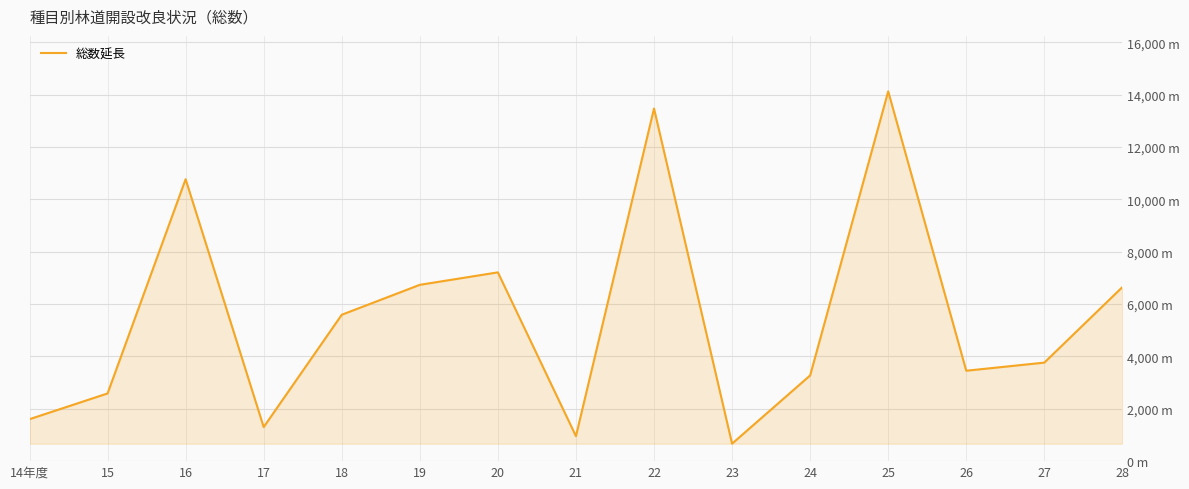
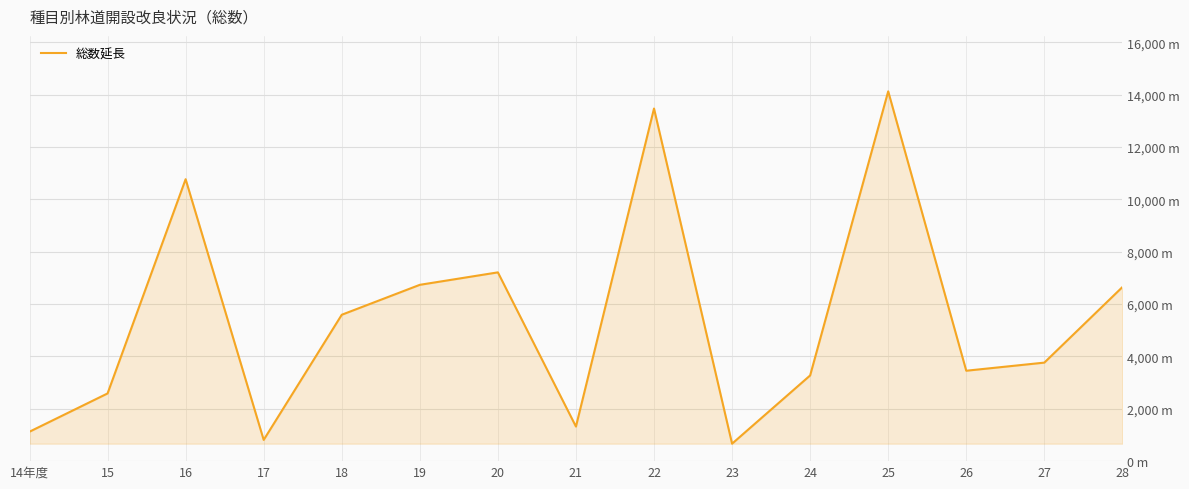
  {
-   "14年度": "1,600 m",
+   "14年度": "1,100 m",
    "15": "2,600 m",
    "16": "10,800 m",
-   "17": "1,300 m",
+   "17": "800 m",
    "18": "5,600 m",
    "19": "6,700 m",
    "20": "7,200 m",
-   "21": "1,000 m",
+   "21": "1,300 m",
    "22": "13,500 m",
    "23": "700 m",
    "24": "3,300 m",
    "25": "14,100 m",
    "26": "3,500 m",
    "27": "3,800 m",
    "28": "6,700 m"
  }
